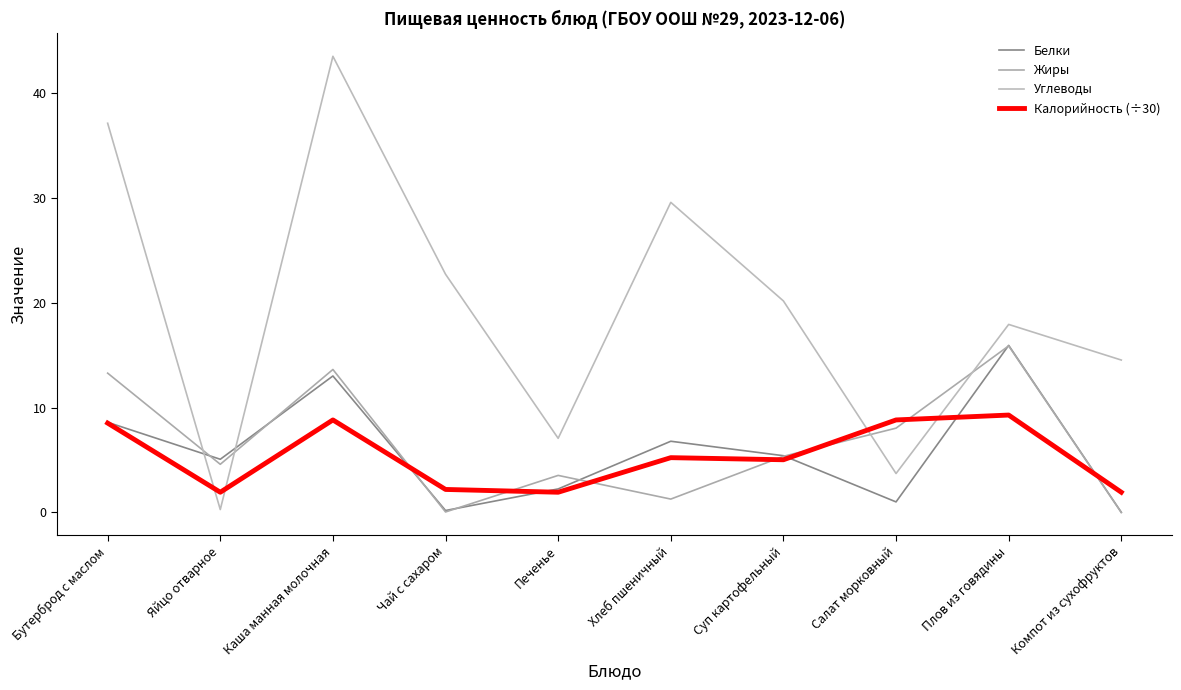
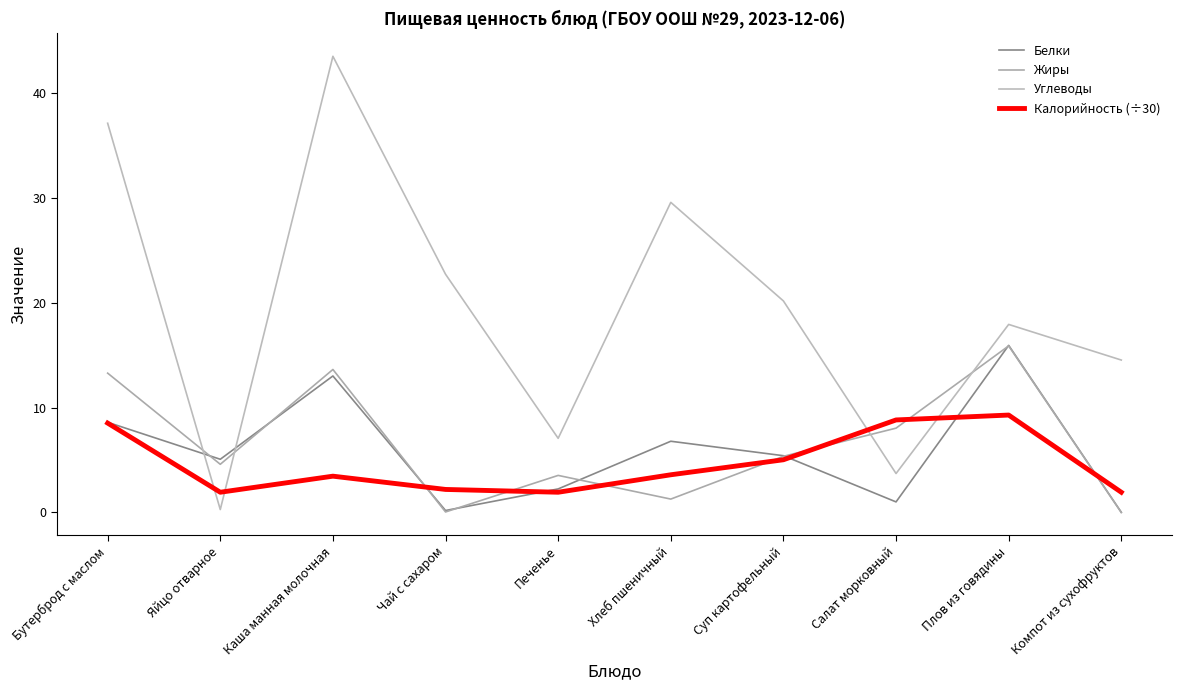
  {
    "Калорийность (÷30)": {
      "Яйцо отварное": 1.9,
-     "Каша манная молочная": 8.8,
+     "Каша манная молочная": 3.5,
      "Чай с сахаром": 2.2,
      "Печенье": 1.9,
-     "Хлеб пшеничный": 5.2,
+     "Хлеб пшеничный": 3.6,
      "Суп картофельный": 5.0,
      "Салат морковный": 8.8,
      "Плов из говядины": 9.3,
      "Компот из сухофруктов": 1.9
    }
  }
